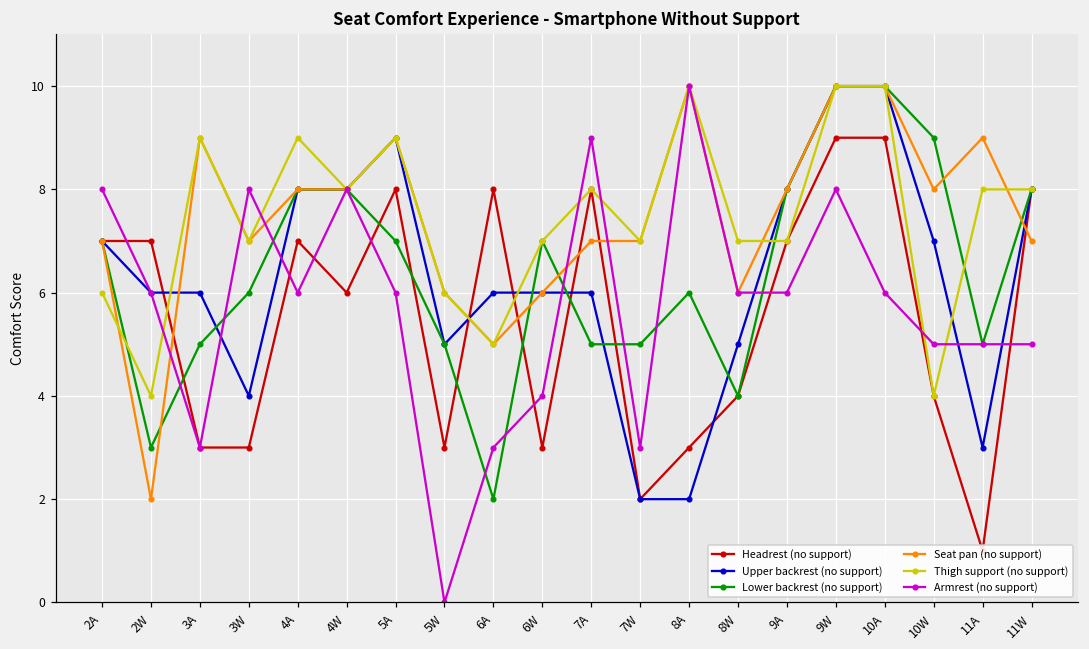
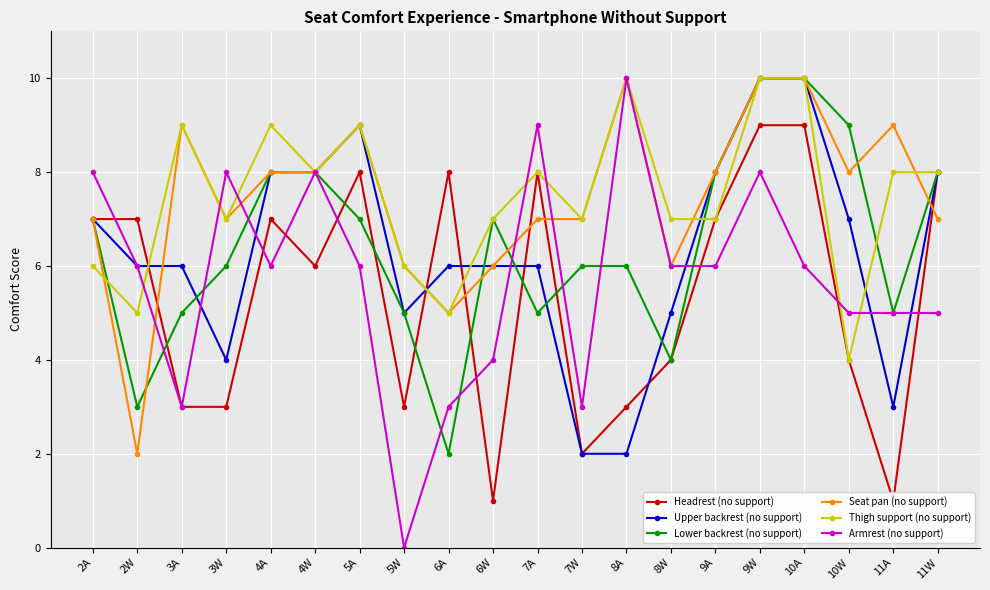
  {
    "Headrest (no support)": {
      "2W": 7,
      "3W": 3,
      "4A": 7,
      "4W": 6,
      "5A": 8,
      "5W": 3,
      "6A": 8,
-     "6W": 3,
+     "6W": 1,
      "8A": 3,
      "9W": 9,
      "10A": 9
    },
    "Upper backrest (no support)": {
      "3A": 6,
      "3W": 4,
      "6A": 6,
      "7A": 6,
      "8A": 2,
      "8W": 5,
      "10W": 7,
      "11A": 3
    },
    "Lower backrest (no support)": {
      "2W": 3,
      "3A": 5,
      "3W": 6,
      "5A": 7,
      "6A": 2,
      "7A": 5,
-     "7W": 5,
+     "7W": 6,
      "8A": 6,
      "10W": 9
    },
    "Seat pan (no support)": {
      "2W": 2,
      "7A": 7,
      "10W": 8,
      "11A": 9,
      "11W": 7
    },
    "Thigh support (no support)": {
      "2A": 6,
-     "2W": 4,
+     "2W": 5,
      "4A": 9,
      "8W": 7,
      "11A": 8
    },
    "Armrest (no support)": {
      "2A": 8,
      "3W": 8,
      "4A": 6,
      "5A": 6,
      "5W": 0,
      "6A": 3,
      "6W": 4,
      "7A": 9,
      "7W": 3,
      "9A": 6,
      "9W": 8,
      "10A": 6,
      "10W": 5,
      "11W": 5
    }
  }
